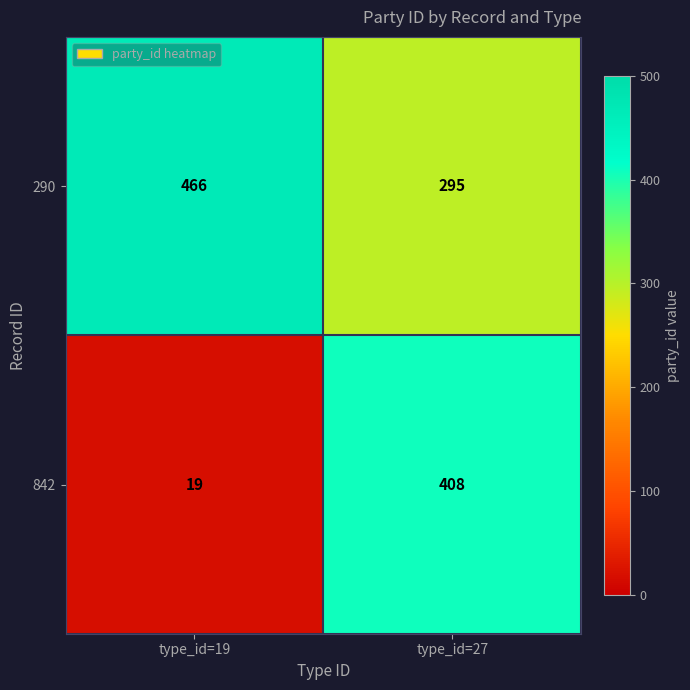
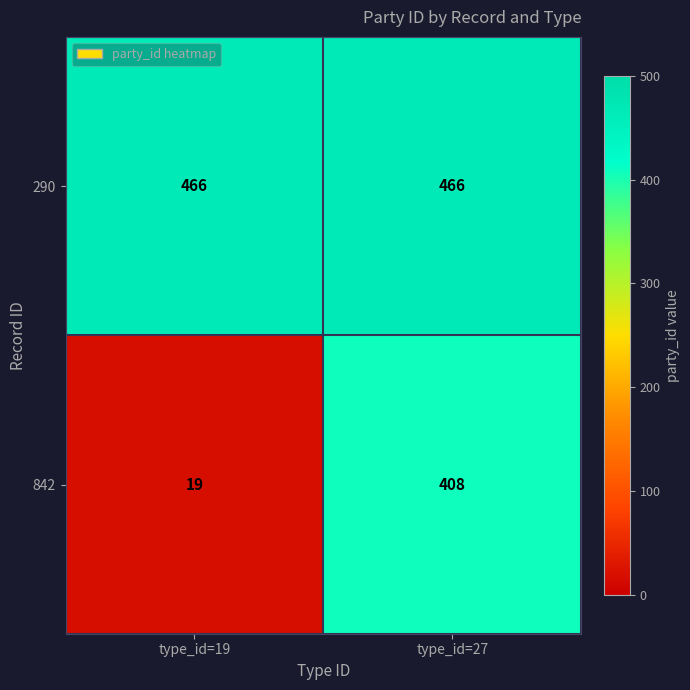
  {
    "290": {
      "type_id=19": 466,
-     "type_id=27": 295
+     "type_id=27": 466
    },
    "842": {
      "type_id=19": 19,
      "type_id=27": 408
    }
  }
